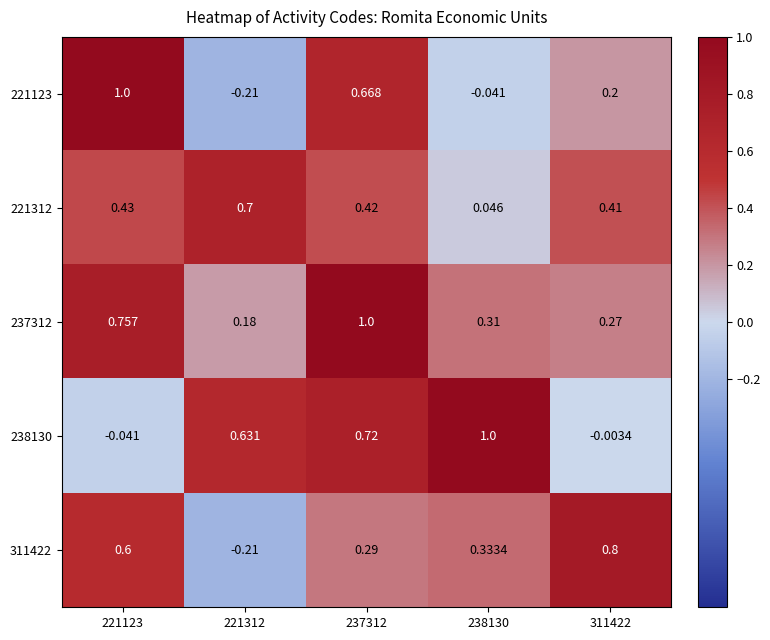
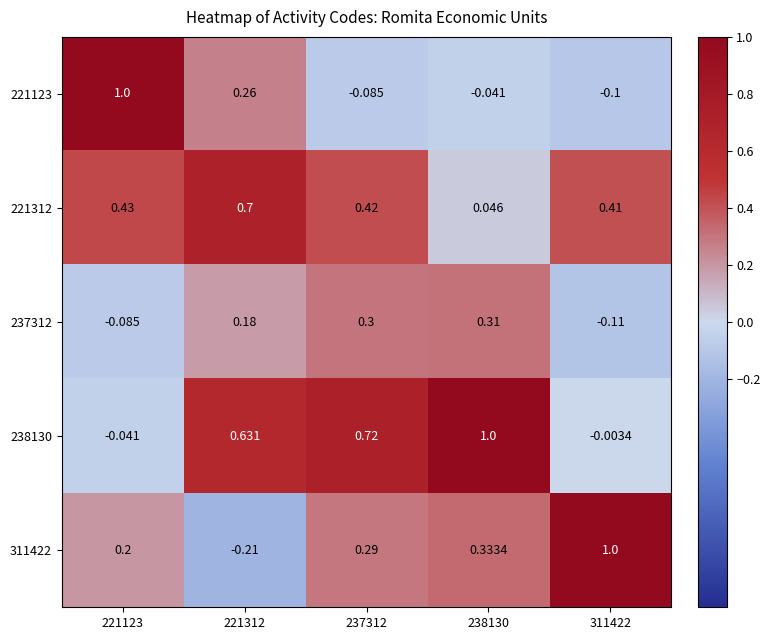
  {
    "221123": {
      "221123": 1.0,
-     "221312": -0.21,
-     "237312": 0.668,
+     "221312": 0.26,
+     "237312": -0.085,
      "238130": -0.041,
-     "311422": 0.2
+     "311422": -0.1
    },
    "221312": {
      "221123": 0.43,
      "221312": 0.7,
      "237312": 0.42,
      "238130": 0.046,
      "311422": 0.41
    },
    "237312": {
-     "221123": 0.757,
+     "221123": -0.085,
      "221312": 0.18,
-     "237312": 1.0,
+     "237312": 0.3,
      "238130": 0.31,
-     "311422": 0.27
+     "311422": -0.11
    },
    "238130": {
      "221123": -0.041,
      "221312": 0.631,
      "237312": 0.72,
      "238130": 1.0,
      "311422": -0.0034
    },
    "311422": {
-     "221123": 0.6,
+     "221123": 0.2,
      "221312": -0.21,
      "237312": 0.29,
      "238130": 0.3334,
-     "311422": 0.8
+     "311422": 1.0
    }
  }
